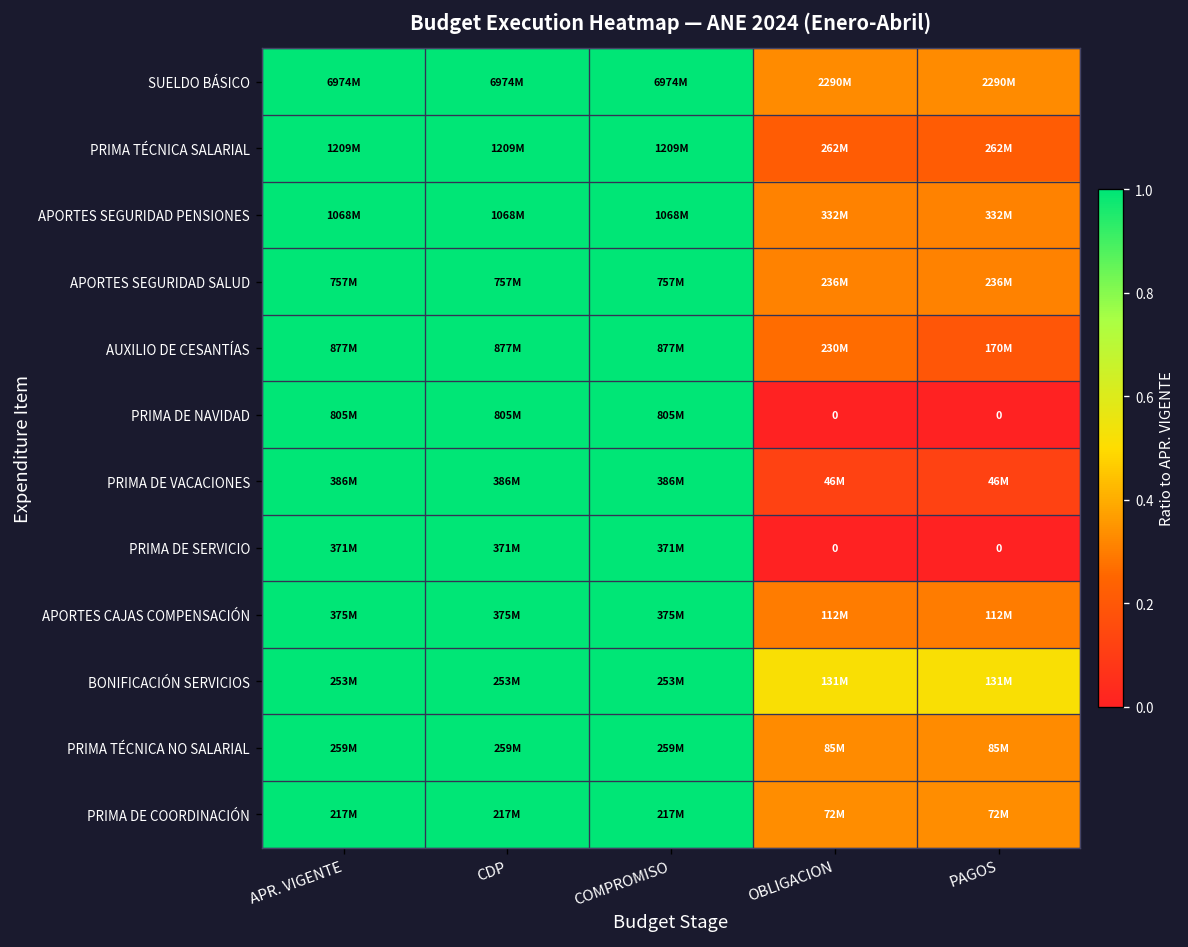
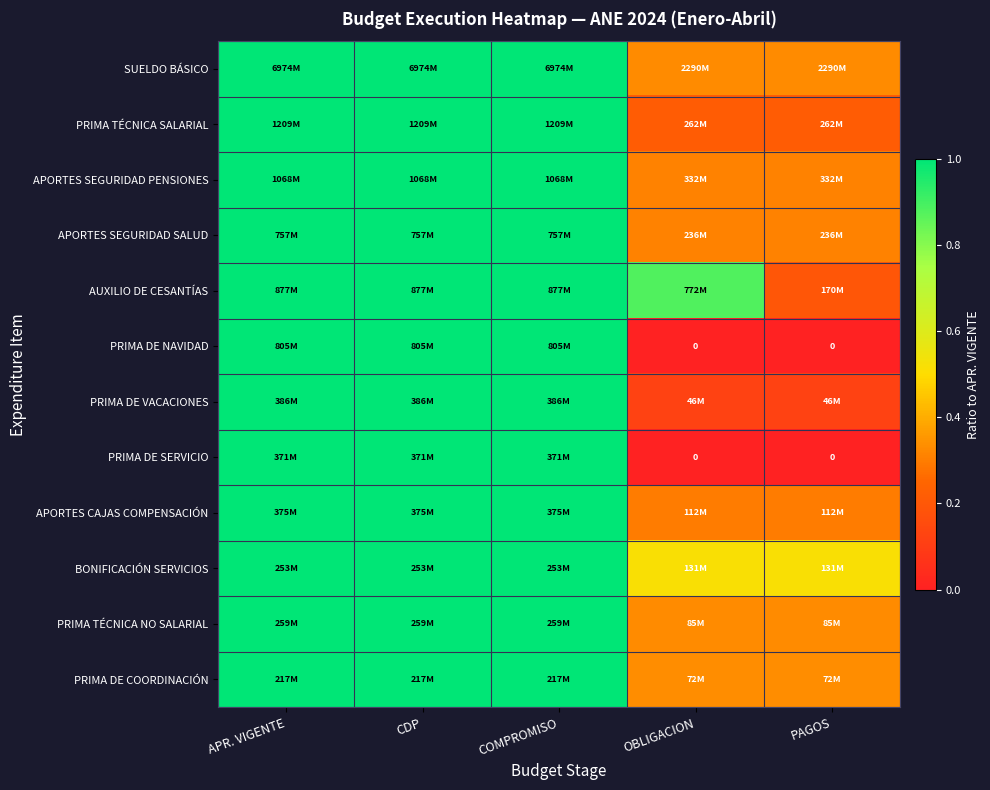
  {
    "SUELDO BÁSICO": {
      "APR. VIGENTE": "6974M",
      "CDP": "6974M",
      "COMPROMISO": "6974M",
      "OBLIGACION": "2290M",
      "PAGOS": "2290M"
    },
    "PRIMA TÉCNICA SALARIAL": {
      "APR. VIGENTE": "1209M",
      "CDP": "1209M",
      "COMPROMISO": "1209M",
      "OBLIGACION": "262M",
      "PAGOS": "262M"
    },
    "APORTES SEGURIDAD PENSIONES": {
      "APR. VIGENTE": "1068M",
      "CDP": "1068M",
      "COMPROMISO": "1068M",
      "OBLIGACION": "332M",
      "PAGOS": "332M"
    },
    "APORTES SEGURIDAD SALUD": {
      "APR. VIGENTE": "757M",
      "CDP": "757M",
      "COMPROMISO": "757M",
      "OBLIGACION": "236M",
      "PAGOS": "236M"
    },
    "AUXILIO DE CESANTÍAS": {
      "APR. VIGENTE": "877M",
      "CDP": "877M",
      "COMPROMISO": "877M",
-     "OBLIGACION": "230M",
+     "OBLIGACION": "772M",
      "PAGOS": "170M"
    },
    "PRIMA DE NAVIDAD": {
      "APR. VIGENTE": "805M",
      "CDP": "805M",
      "COMPROMISO": "805M",
      "OBLIGACION": "0",
      "PAGOS": "0"
    },
    "PRIMA DE VACACIONES": {
      "APR. VIGENTE": "386M",
      "CDP": "386M",
      "COMPROMISO": "386M",
      "OBLIGACION": "46M",
      "PAGOS": "46M"
    },
    "PRIMA DE SERVICIO": {
      "APR. VIGENTE": "371M",
      "CDP": "371M",
      "COMPROMISO": "371M",
      "OBLIGACION": "0",
      "PAGOS": "0"
    },
    "APORTES CAJAS COMPENSACIÓN": {
      "APR. VIGENTE": "375M",
      "CDP": "375M",
      "COMPROMISO": "375M",
      "OBLIGACION": "112M",
      "PAGOS": "112M"
    },
    "BONIFICACIÓN SERVICIOS": {
      "APR. VIGENTE": "253M",
      "CDP": "253M",
      "COMPROMISO": "253M",
      "OBLIGACION": "131M",
      "PAGOS": "131M"
    },
    "PRIMA TÉCNICA NO SALARIAL": {
      "APR. VIGENTE": "259M",
      "CDP": "259M",
      "COMPROMISO": "259M",
      "OBLIGACION": "85M",
      "PAGOS": "85M"
    },
    "PRIMA DE COORDINACIÓN": {
      "APR. VIGENTE": "217M",
      "CDP": "217M",
      "COMPROMISO": "217M",
      "OBLIGACION": "72M",
      "PAGOS": "72M"
    }
  }
